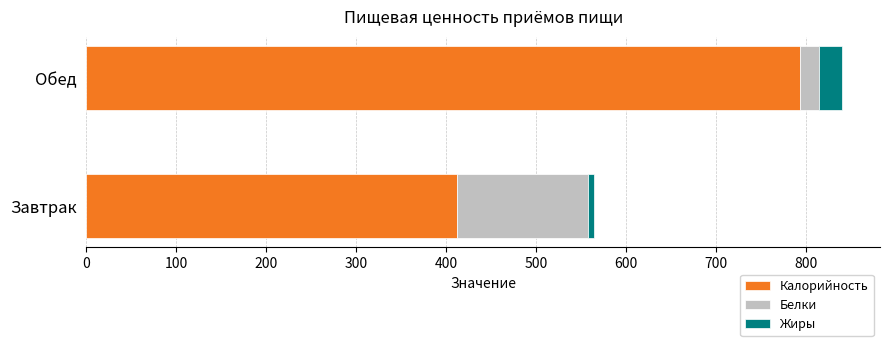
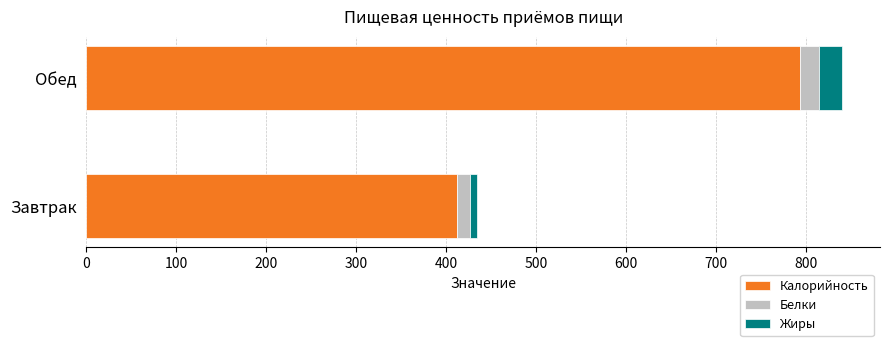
  {
    "Калорийность": {
      "Обед": 790,
      "Завтрак": 410
    },
    "Белки": {
      "Обед": 20,
-     "Завтрак": 150
+     "Завтрак": 20
    },
    "Жиры": {
      "Обед": 30,
      "Завтрак": 10
    }
  }
